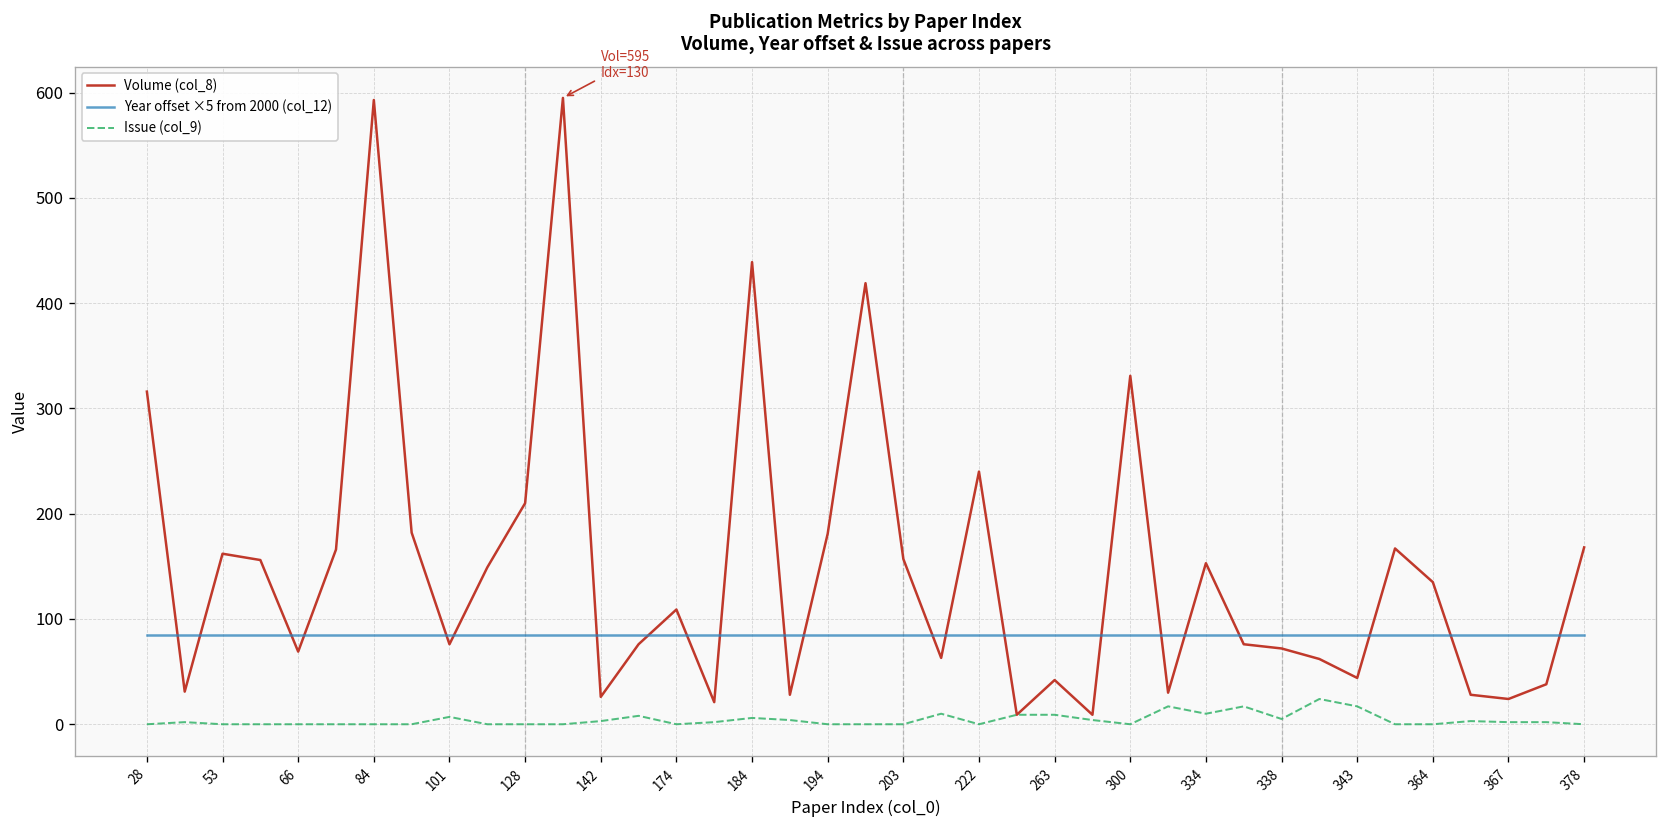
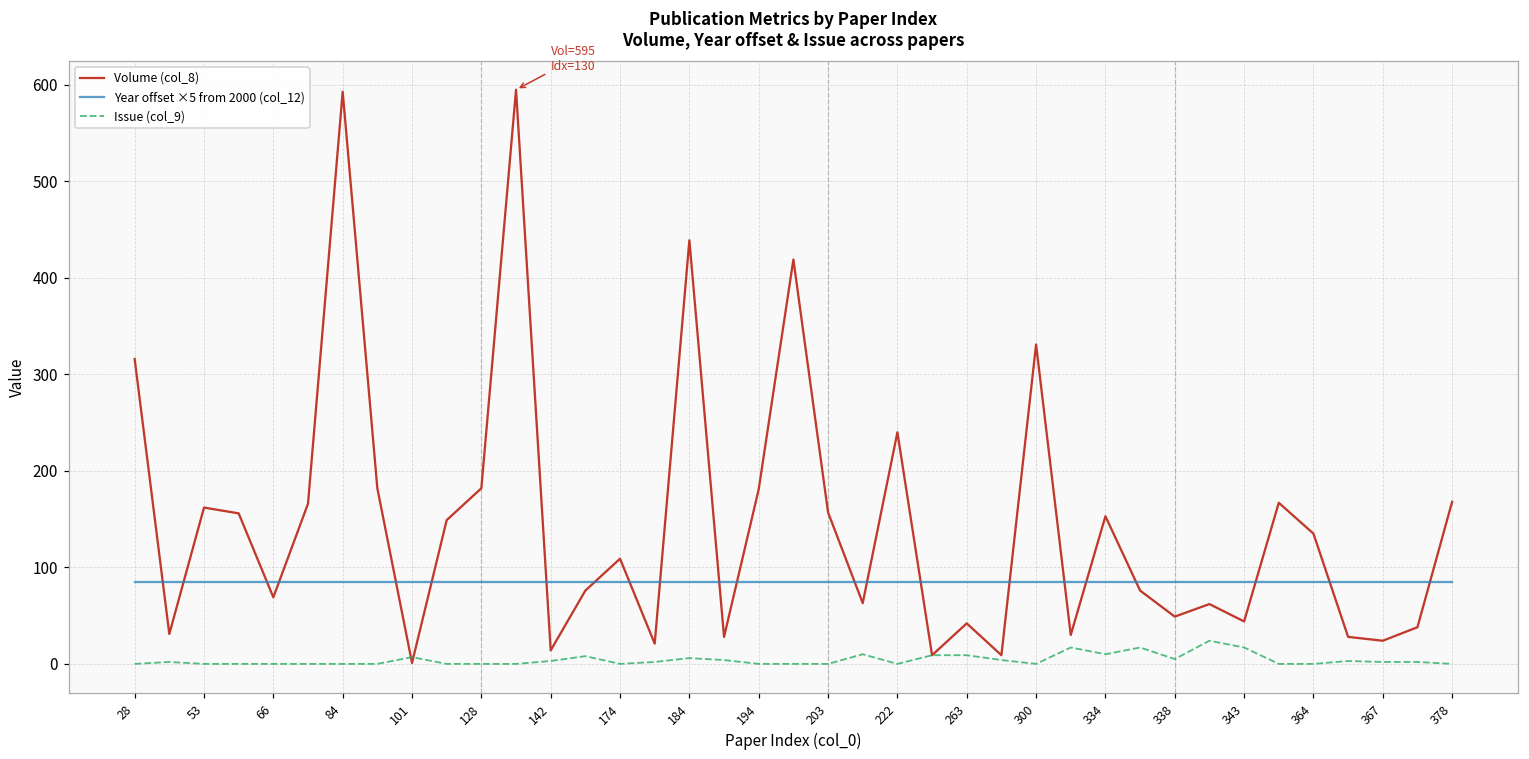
  {
    "Volume (col_8)": {
      "28": 320,
      "53": 160,
      "66": 70,
      "84": 590,
-     "101": 80,
-     "128": 210,
-     "142": 30,
+     "101": 0,
+     "128": 180,
+     "142": 10,
      "174": 110,
      "184": 440,
      "194": 180,
      "203": 160,
      "222": 240,
      "263": 40,
      "300": 330,
      "334": 150,
-     "338": 70,
+     "338": 50,
      "343": 40,
      "364": 140,
      "367": 20,
      "378": 170
    },
    "Year offset ×5 from 2000 (col_12)": {
      "28": 90,
      "53": 90,
      "66": 90,
      "84": 90,
      "101": 90,
      "128": 90,
      "142": 90,
      "174": 90,
      "184": 90,
      "194": 90,
      "203": 90,
      "222": 90,
      "263": 90,
      "300": 90,
      "334": 90,
      "338": 90,
      "343": 90,
      "364": 90,
      "367": 90,
      "378": 90
    },
    "Issue (col_9)": {
      "28": 0,
      "53": 0,
      "66": 0,
      "84": 0,
      "101": 10,
      "128": 0,
      "142": 0,
      "174": 0,
      "184": 10,
      "194": 0,
      "203": 0,
      "222": 0,
      "263": 10,
      "300": 0,
      "334": 10,
      "338": 10,
      "343": 20,
      "364": 0,
      "367": 0,
      "378": 0
    }
  }
